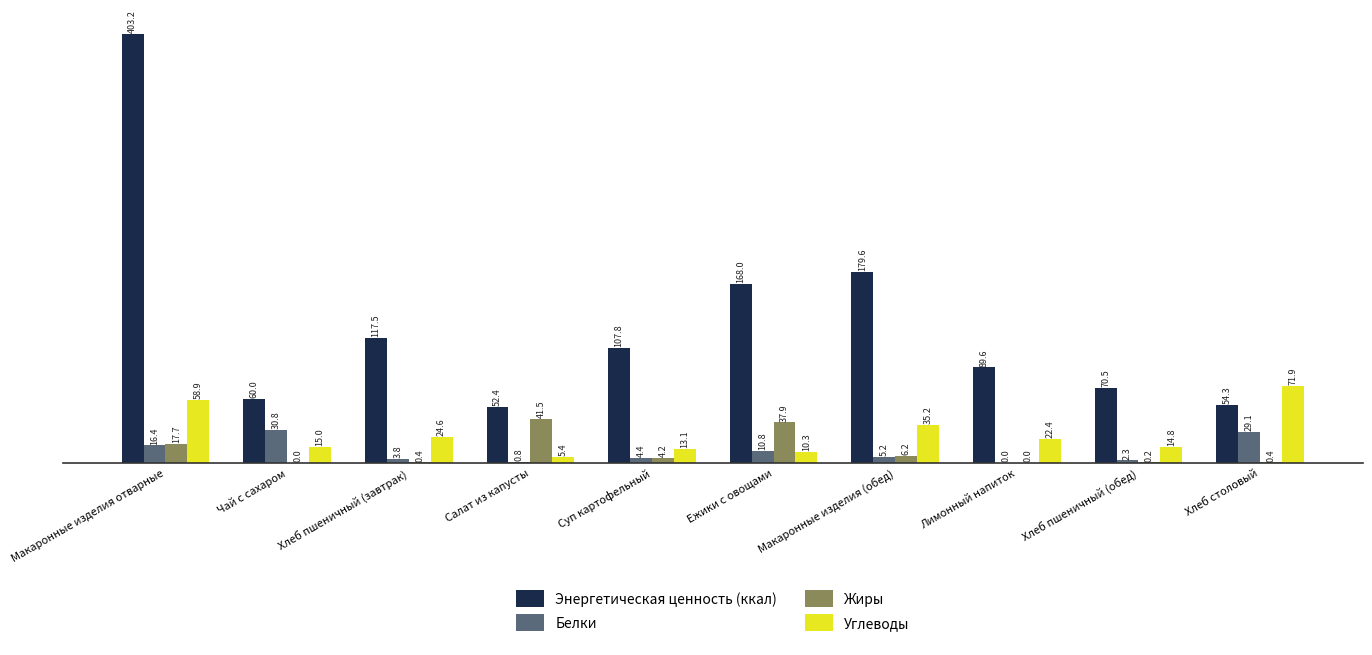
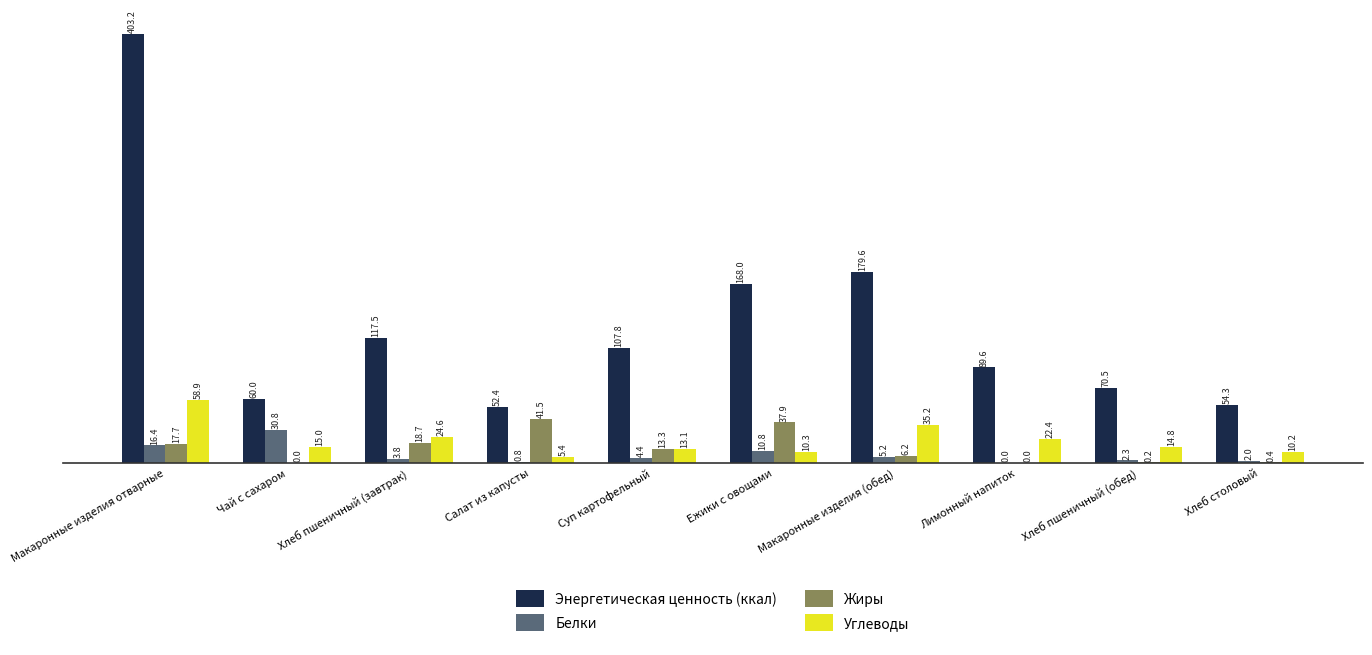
  {
    "Энергетическая ценность (ккал)": {
      "Макаронные изделия отварные": 403.2,
      "Чай с сахаром": 60.0,
      "Хлеб пшеничный (завтрак)": 117.5,
      "Салат из капусты": 52.4,
      "Суп картофельный": 107.8,
      "Ежики с овощами": 168.0,
      "Макаронные изделия (обед)": 179.6,
      "Лимонный напиток": 89.6,
      "Хлеб пшеничный (обед)": 70.5,
      "Хлеб столовый": 54.3
    },
    "Белки": {
      "Макаронные изделия отварные": 16.4,
      "Чай с сахаром": 30.8,
      "Хлеб пшеничный (завтрак)": 3.8,
      "Салат из капусты": 0.8,
      "Суп картофельный": 4.4,
      "Ежики с овощами": 10.8,
      "Макаронные изделия (обед)": 5.2,
      "Лимонный напиток": 0.0,
      "Хлеб пшеничный (обед)": 2.3,
-     "Хлеб столовый": 29.1
+     "Хлеб столовый": 2.0
    },
    "Жиры": {
      "Макаронные изделия отварные": 17.7,
      "Чай с сахаром": 0.0,
-     "Хлеб пшеничный (завтрак)": 0.4,
+     "Хлеб пшеничный (завтрак)": 18.7,
      "Салат из капусты": 41.5,
-     "Суп картофельный": 4.2,
+     "Суп картофельный": 13.3,
      "Ежики с овощами": 37.9,
      "Макаронные изделия (обед)": 6.2,
      "Лимонный напиток": 0.0,
      "Хлеб пшеничный (обед)": 0.2,
      "Хлеб столовый": 0.4
    },
    "Углеводы": {
      "Макаронные изделия отварные": 58.9,
      "Чай с сахаром": 15.0,
      "Хлеб пшеничный (завтрак)": 24.6,
      "Салат из капусты": 5.4,
      "Суп картофельный": 13.1,
      "Ежики с овощами": 10.3,
      "Макаронные изделия (обед)": 35.2,
      "Лимонный напиток": 22.4,
      "Хлеб пшеничный (обед)": 14.8,
-     "Хлеб столовый": 71.9
+     "Хлеб столовый": 10.2
    }
  }
